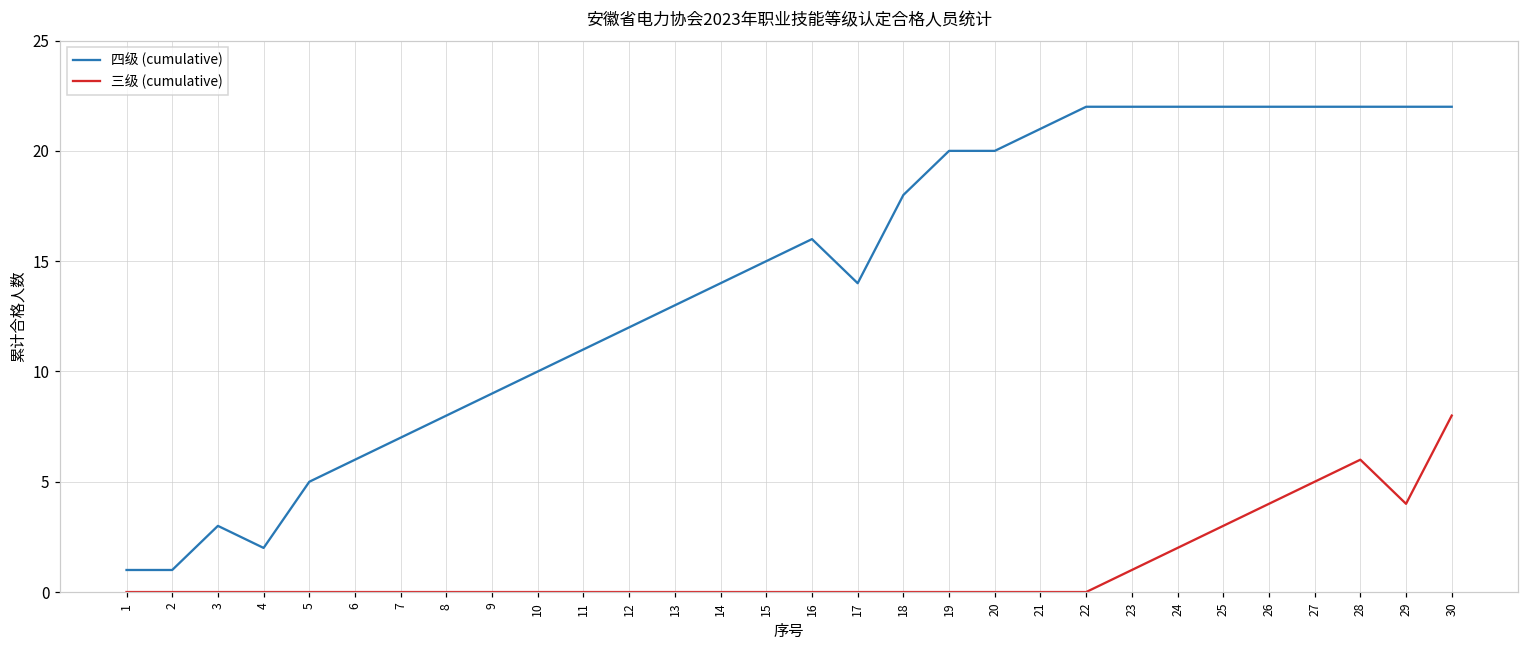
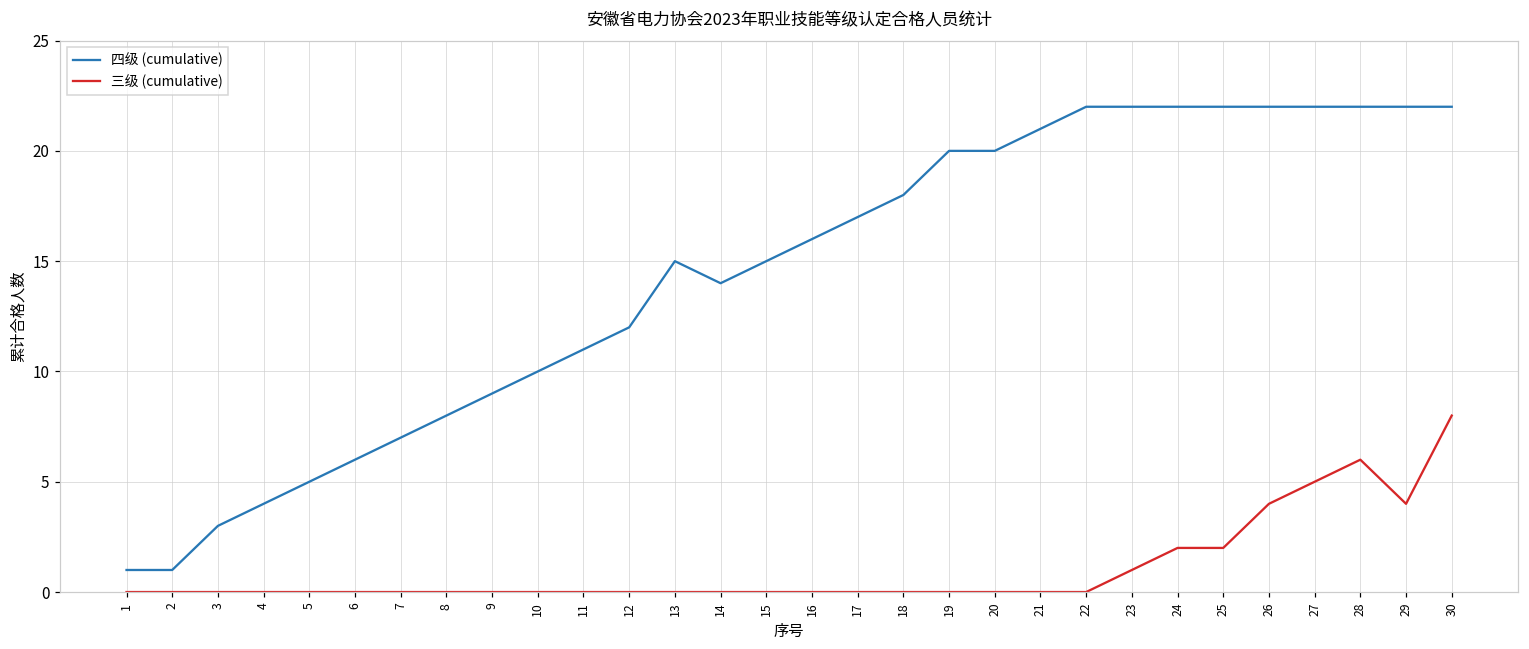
  {
    "四级 (cumulative)": {
      "1": 1,
      "2": 1,
      "3": 3,
-     "4": 2,
+     "4": 4,
      "5": 5,
      "6": 6,
      "7": 7,
      "8": 8,
      "9": 9,
      "10": 10,
      "11": 11,
      "12": 12,
-     "13": 13,
+     "13": 15,
      "14": 14,
      "15": 15,
      "16": 16,
-     "17": 14,
+     "17": 17,
      "18": 18,
      "19": 20,
      "20": 20,
      "21": 21,
      "22": 22,
      "23": 22,
      "24": 22,
      "25": 22,
      "26": 22,
      "27": 22,
      "28": 22,
      "29": 22,
      "30": 22
    },
    "三级 (cumulative)": {
      "1": 0,
      "2": 0,
      "3": 0,
      "4": 0,
      "5": 0,
      "6": 0,
      "7": 0,
      "8": 0,
      "9": 0,
      "10": 0,
      "11": 0,
      "12": 0,
      "13": 0,
      "14": 0,
      "15": 0,
      "16": 0,
      "17": 0,
      "18": 0,
      "19": 0,
      "20": 0,
      "21": 0,
      "22": 0,
      "23": 1,
      "24": 2,
-     "25": 3,
+     "25": 2,
      "26": 4,
      "27": 5,
      "28": 6,
      "29": 4,
      "30": 8
    }
  }
